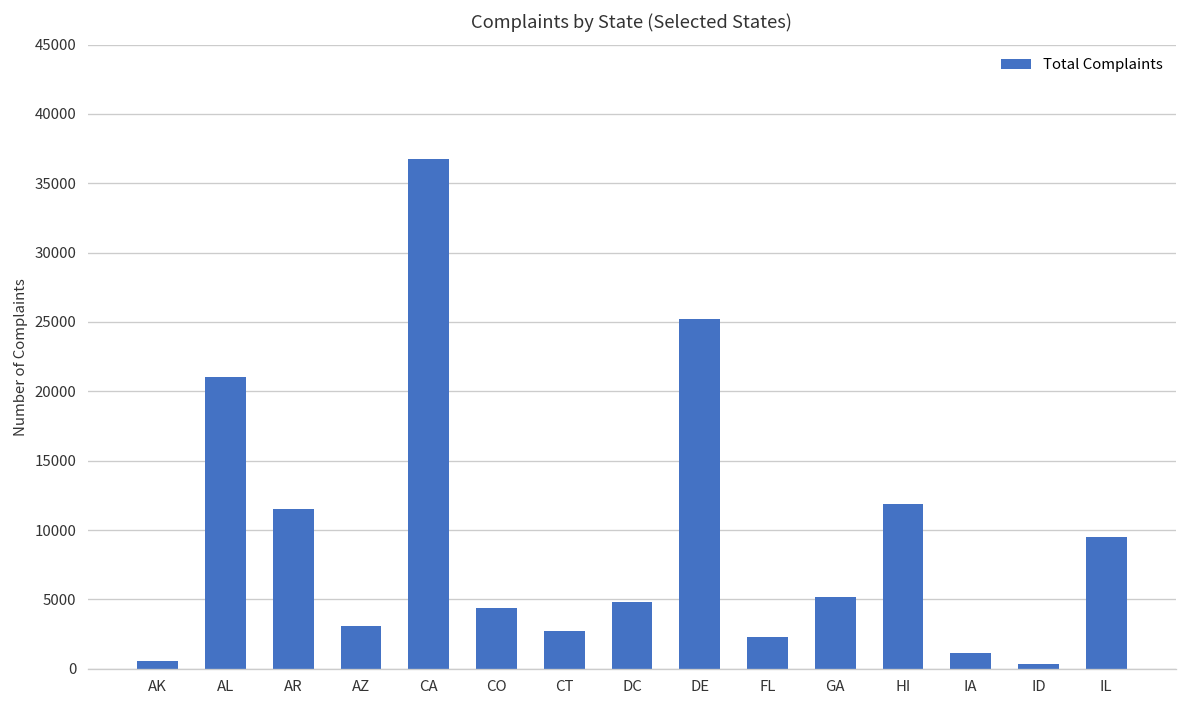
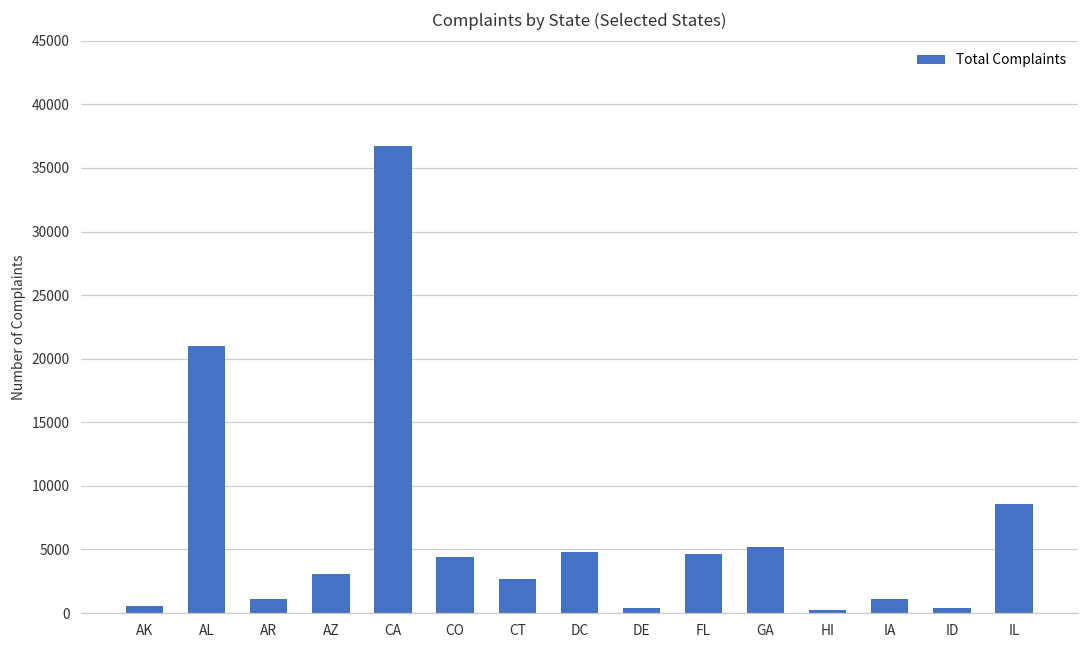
  {
    "AK": 600,
    "AL": 21000,
-   "AR": 11500,
+   "AR": 1100,
    "AZ": 3100,
    "CA": 36800,
    "CO": 4400,
    "CT": 2700,
    "DC": 4800,
-   "DE": 25200,
-   "FL": 2300,
+   "DE": 400,
+   "FL": 4700,
    "GA": 5200,
-   "HI": 11800,
+   "HI": 200,
    "IA": 1100,
    "ID": 400,
-   "IL": 9500
+   "IL": 8600
  }
